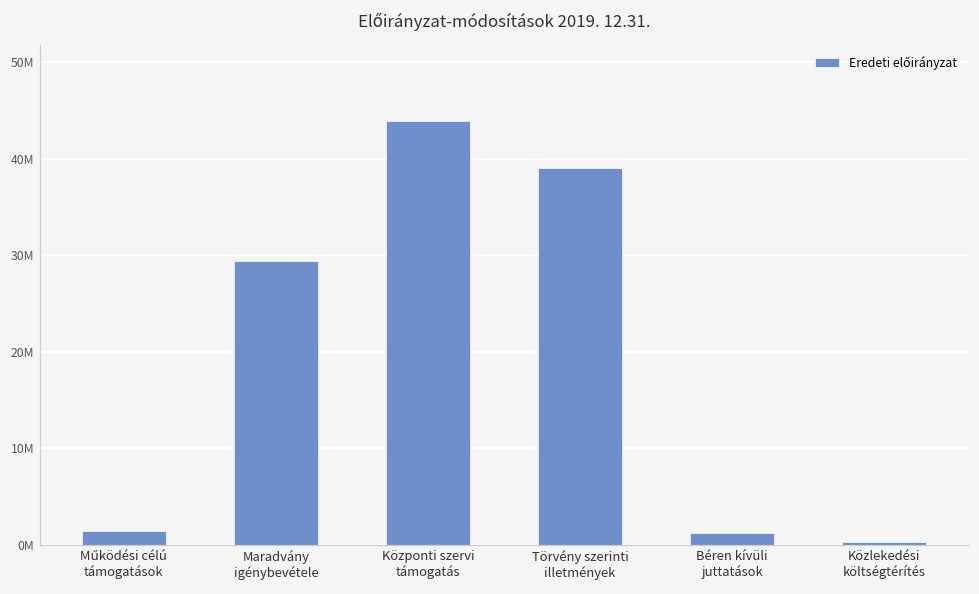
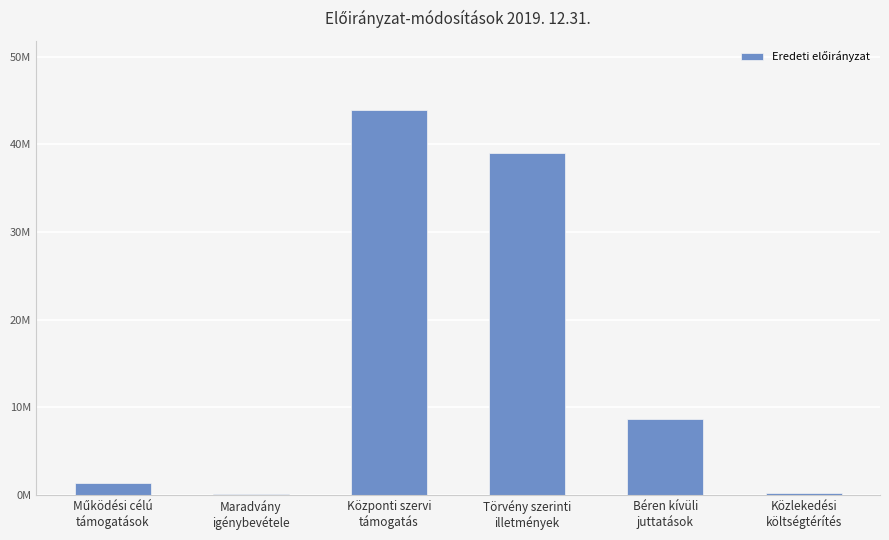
  {
    "Működési célú támogatások": 1000000,
-   "Maradvány igénybevétele": 29000000,
+   "Maradvány igénybevétele": 0,
    "Központi szervi támogatás": 44000000,
    "Törvény szerinti illetmények": 39000000,
-   "Béren kívüli juttatások": 1000000
+   "Béren kívüli juttatások": 9000000
  }
